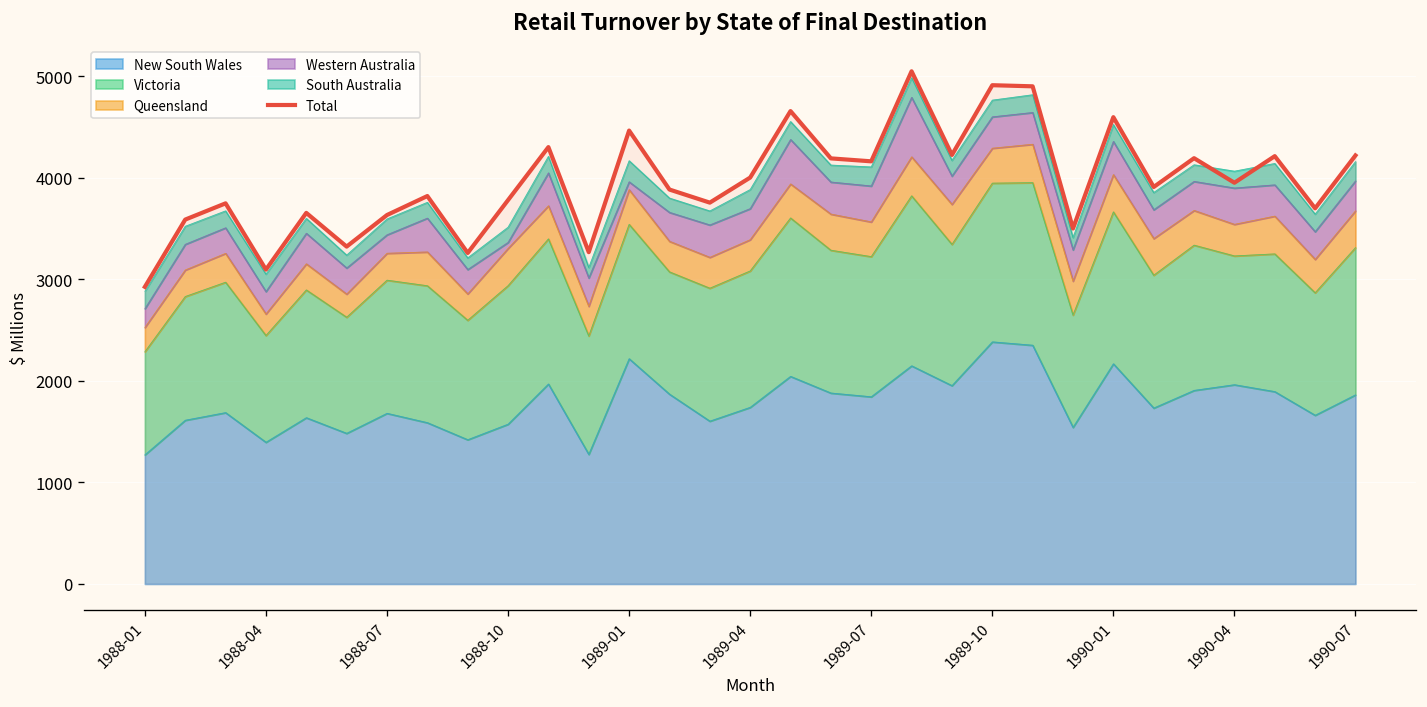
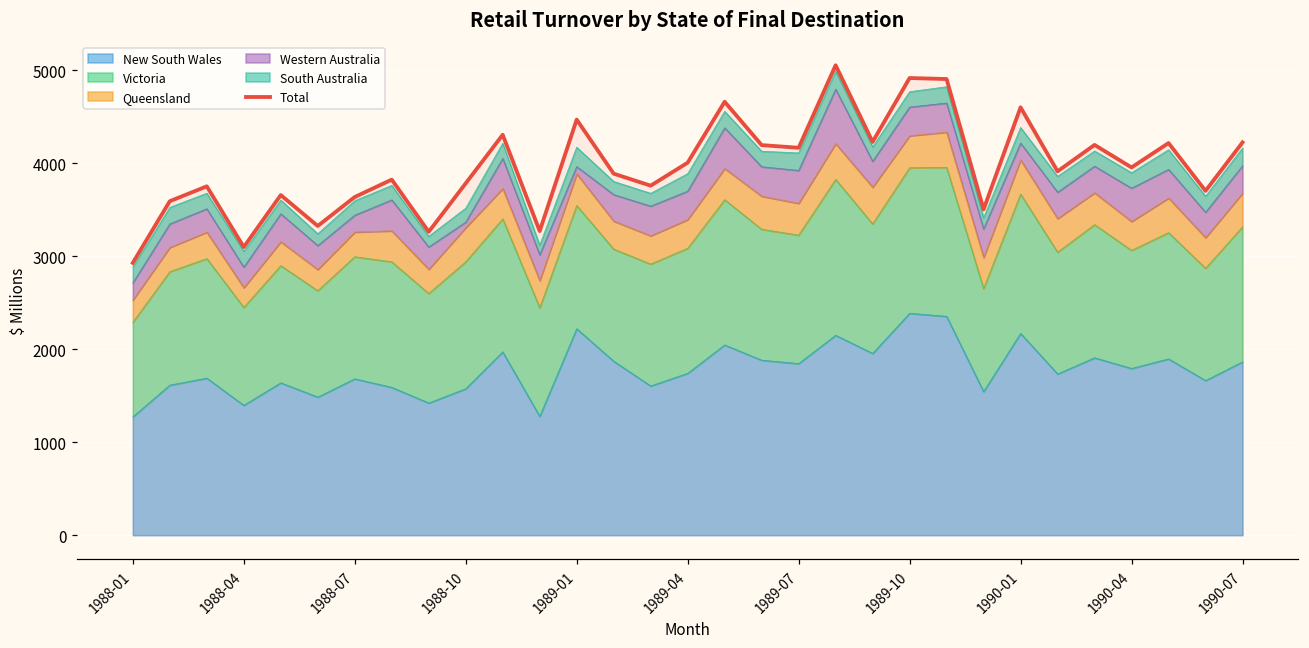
  {
    "New South Wales": {
      "1988-01": 1300,
      "1988-04": 1400,
      "1988-07": 1700,
      "1988-10": 1600,
      "1989-01": 2200,
      "1989-04": 1700,
      "1989-07": 1800,
      "1989-10": 2400,
      "1990-01": 2200,
-     "1990-04": 2000,
+     "1990-04": 1800,
      "1990-07": 1900
    },
    "Queensland": {
      "1988-01": 200,
      "1988-04": 200,
      "1988-07": 300,
      "1988-10": 400,
      "1989-01": 300,
      "1989-04": 300,
      "1989-07": 300,
      "1989-10": 300,
      "1990-01": 400,
      "1990-04": 300,
      "1990-07": 400
    },
    "Western Australia": {
      "1988-01": 200,
      "1988-04": 200,
      "1988-07": 200,
      "1988-10": 100,
      "1989-01": 100,
      "1989-04": 300,
      "1989-07": 400,
      "1989-10": 300,
-     "1990-01": 300,
+     "1990-01": 200,
      "1990-04": 400,
      "1990-07": 300
    },
    "Total": {
      "1988-01": 2900,
      "1988-04": 3100,
      "1988-07": 3600,
      "1988-10": 3800,
      "1989-01": 4500,
      "1989-04": 4000,
      "1989-07": 4200,
      "1989-10": 4900,
      "1990-01": 4600,
      "1990-04": 4000,
      "1990-07": 4200
    }
  }
